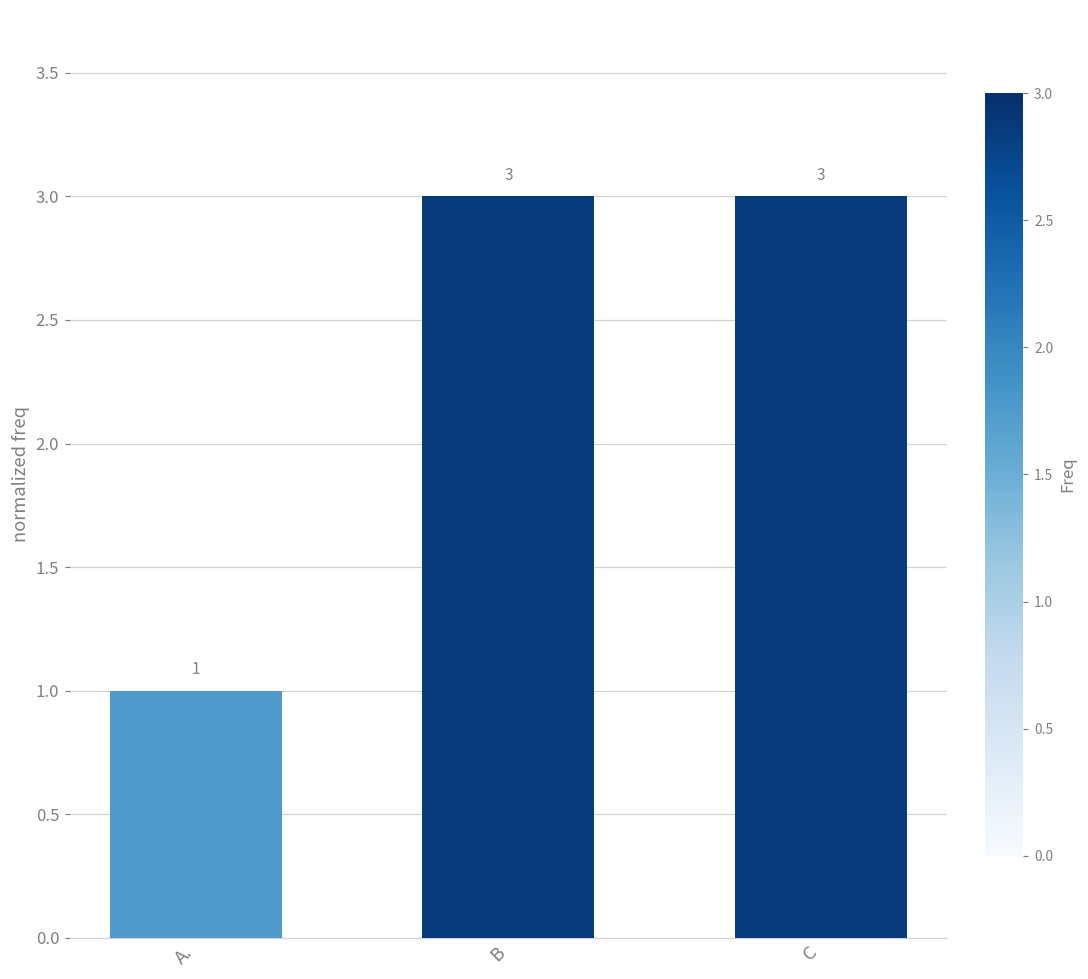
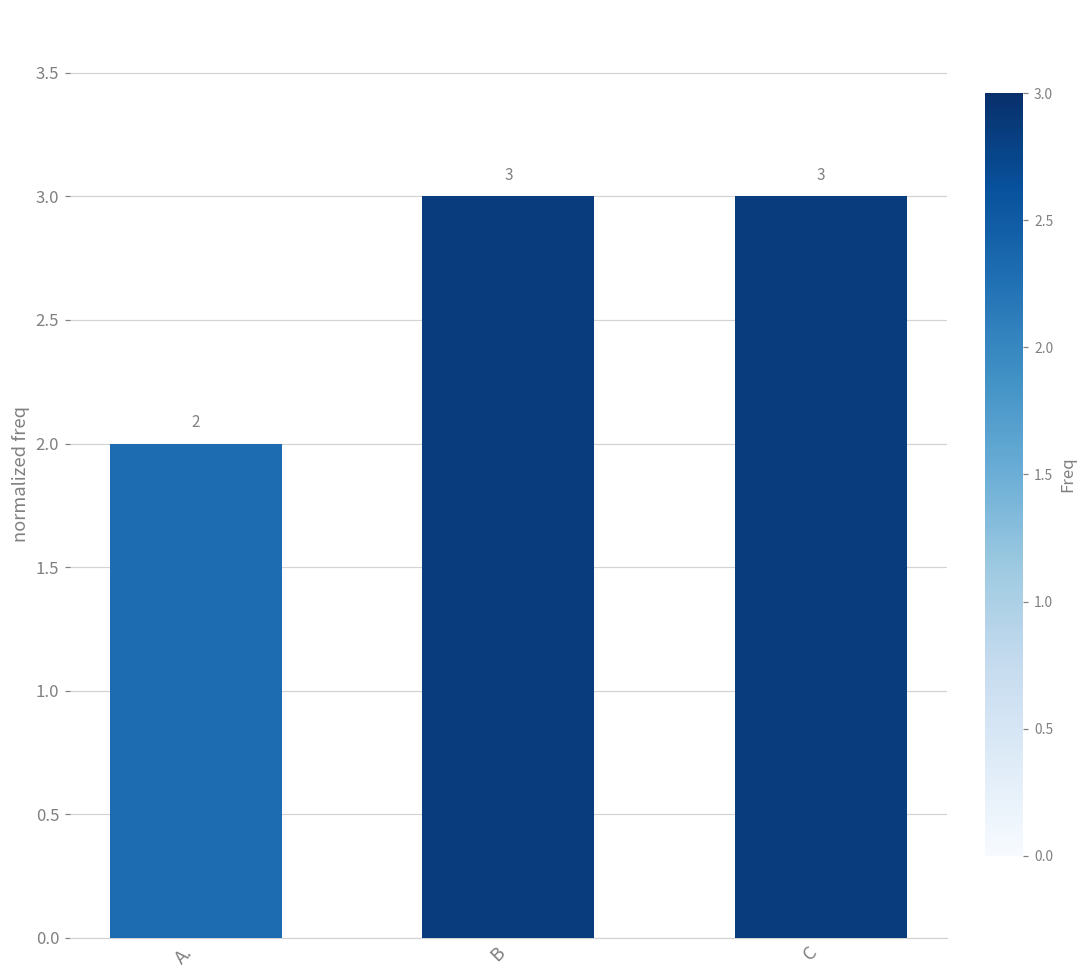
  {
-   "A.": 1,
+   "A.": 2,
    "B": 3,
    "C": 3
  }
